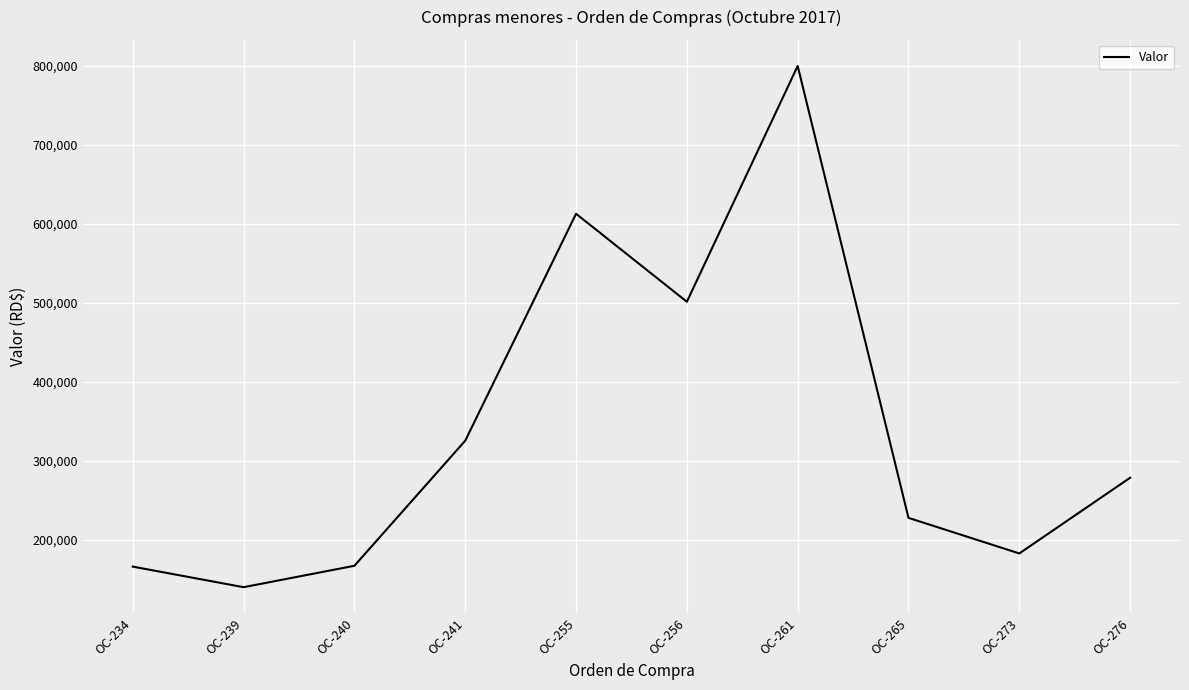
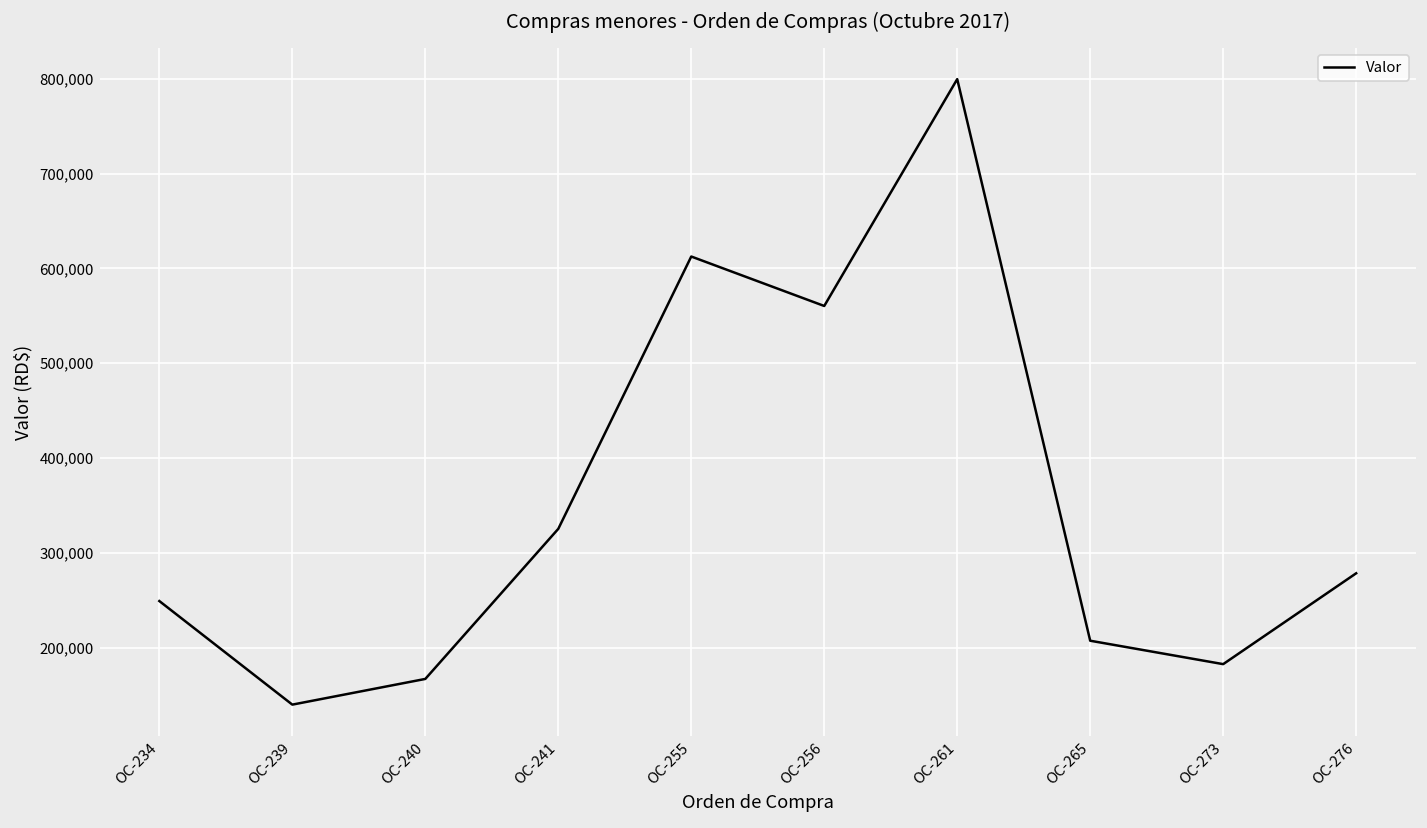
  {
-   "OC-234": "170,000",
+   "OC-234": "250,000",
    "OC-239": "140,000",
    "OC-240": "170,000",
    "OC-241": "330,000",
    "OC-255": "610,000",
-   "OC-256": "500,000",
+   "OC-256": "560,000",
    "OC-261": "800,000",
-   "OC-265": "230,000",
+   "OC-265": "210,000",
    "OC-273": "180,000",
    "OC-276": "280,000"
  }
